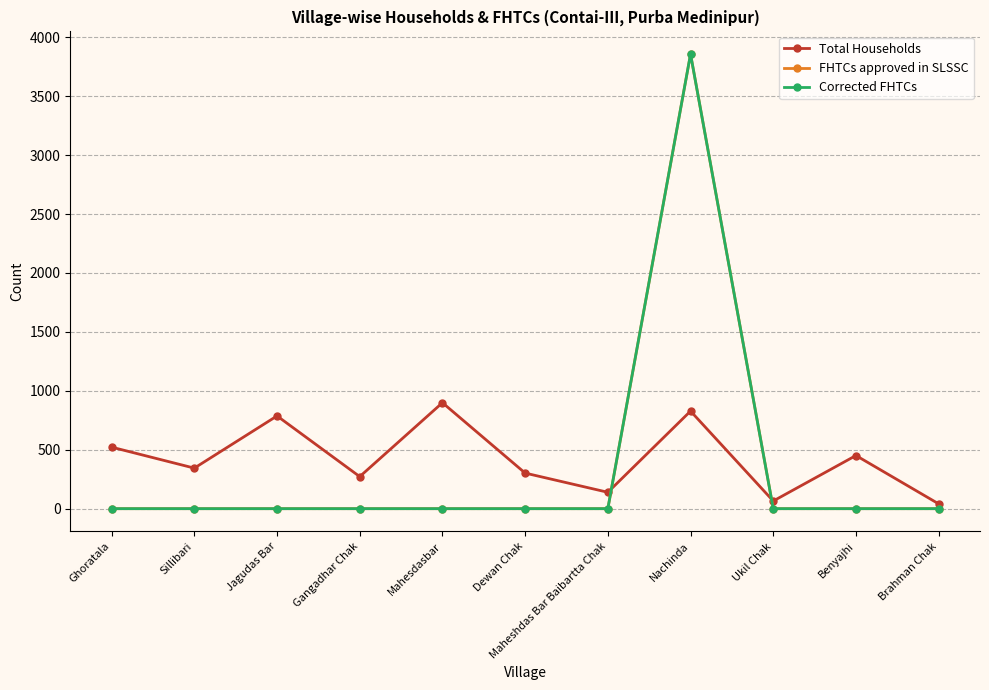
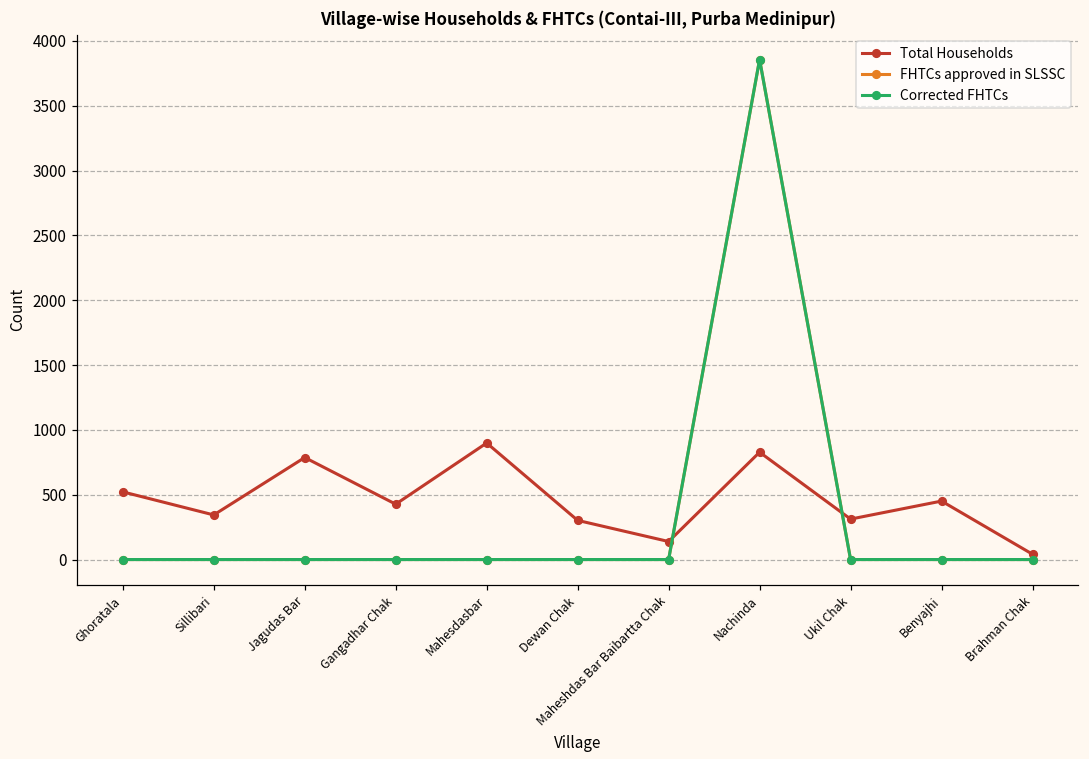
  {
    "Total Households": {
      "Ghoratala": 520,
      "Sillibari": 340,
      "Jagudas Bar": 790,
-     "Gangadhar Chak": 270,
+     "Gangadhar Chak": 430,
      "Mahesdasbar": 900,
      "Dewan Chak": 300,
      "Maheshdas Bar Baibartta Chak": 140,
      "Nachinda": 830,
-     "Ukil Chak": 70,
+     "Ukil Chak": 310,
      "Benyajhi": 450,
      "Brahman Chak": 40
    },
    "Corrected FHTCs": {
      "Ghoratala": 0,
      "Sillibari": 0,
      "Jagudas Bar": 0,
      "Gangadhar Chak": 0,
      "Mahesdasbar": 0,
      "Dewan Chak": 0,
      "Maheshdas Bar Baibartta Chak": 0,
      "Nachinda": 3860,
      "Ukil Chak": 0,
      "Benyajhi": 0,
      "Brahman Chak": 0
    }
  }
